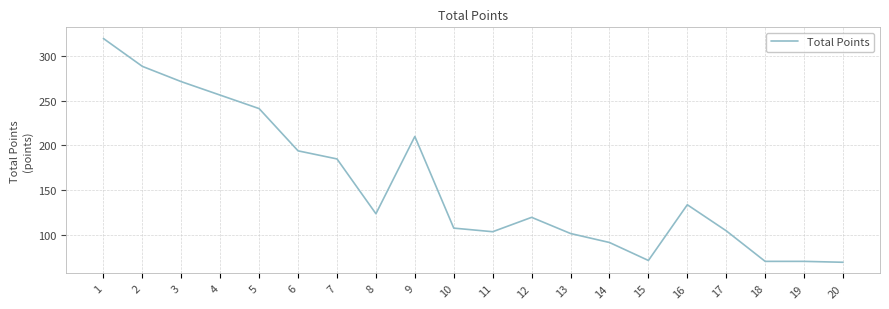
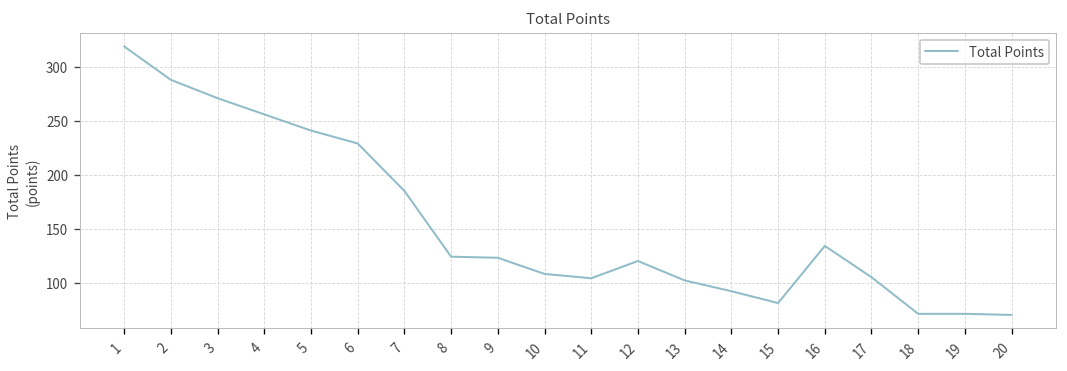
  {
    "1": 320,
    "2": 290,
    "3": 270,
    "4": 260,
    "5": 240,
-   "6": 190,
+   "6": 230,
    "7": 190,
    "8": 120,
-   "9": 210,
+   "9": 120,
    "10": 110,
    "11": 100,
    "12": 120,
    "13": 100,
    "14": 90,
-   "15": 70,
+   "15": 80,
    "16": 130,
    "17": 110,
    "18": 70,
    "19": 70,
    "20": 70
  }
